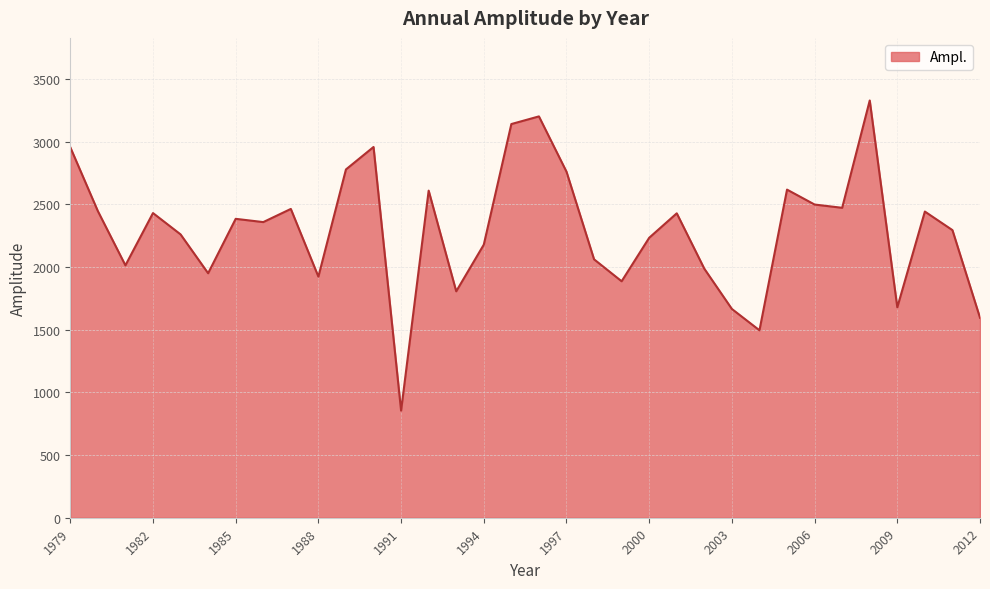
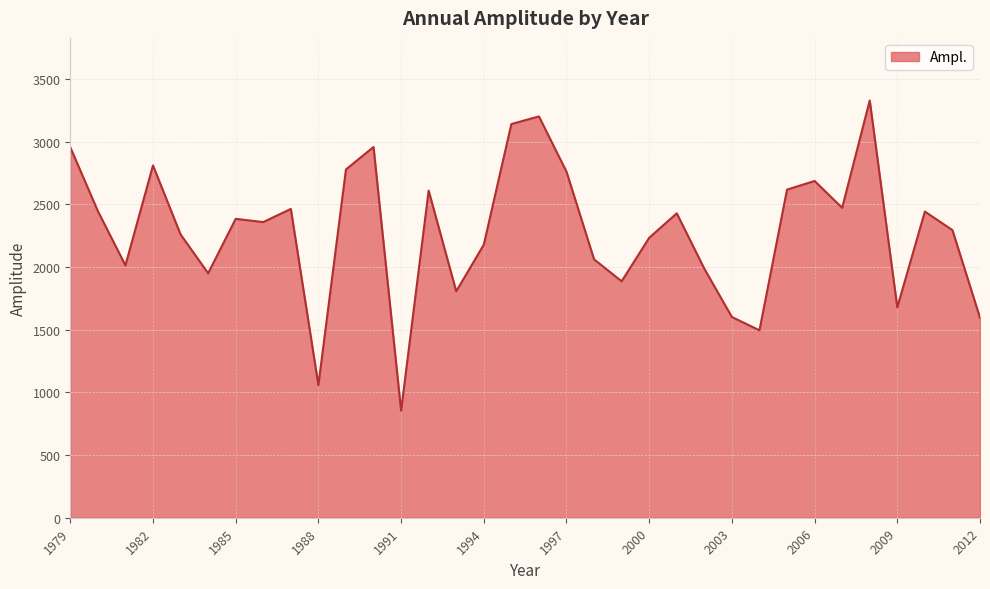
  {
    "1979": 2960,
-   "1982": 2430,
+   "1982": 2810,
    "1985": 2380,
-   "1988": 1920,
+   "1988": 1060,
    "1991": 850,
    "1994": 2180,
    "1997": 2760,
    "2000": 2230,
-   "2003": 1670,
-   "2006": 2500,
+   "2003": 1600,
+   "2006": 2690,
    "2009": 1680,
    "2012": 1600
  }
